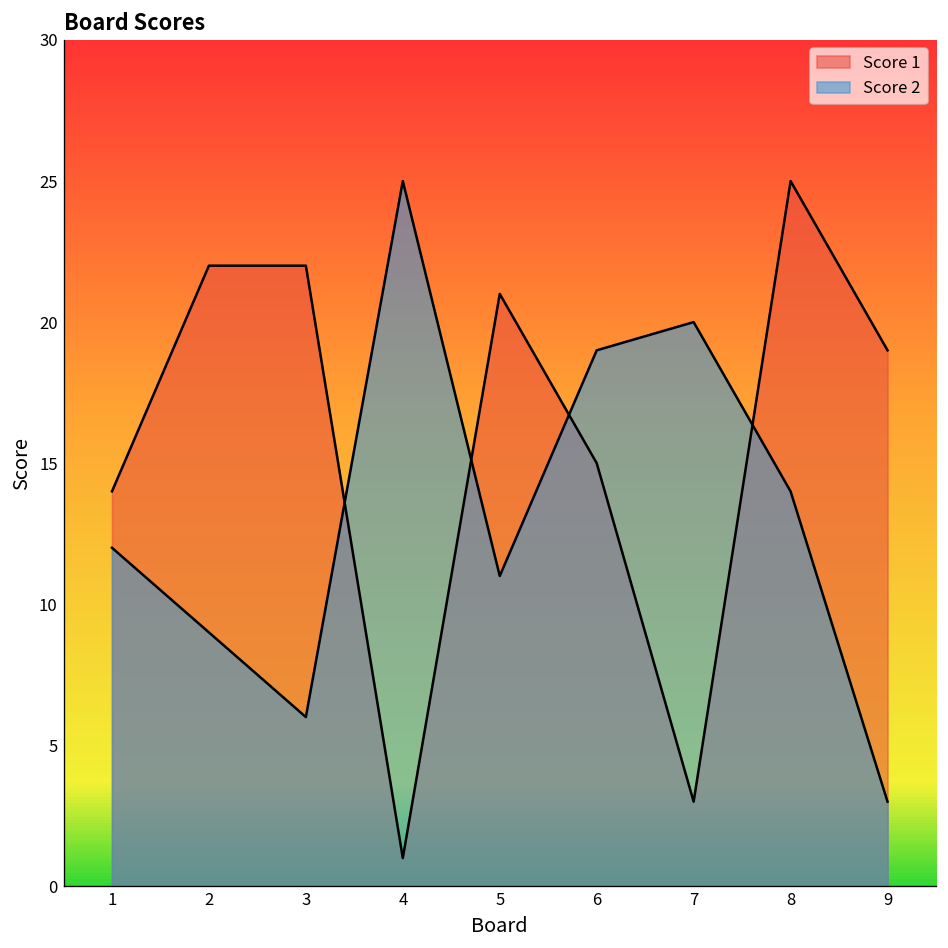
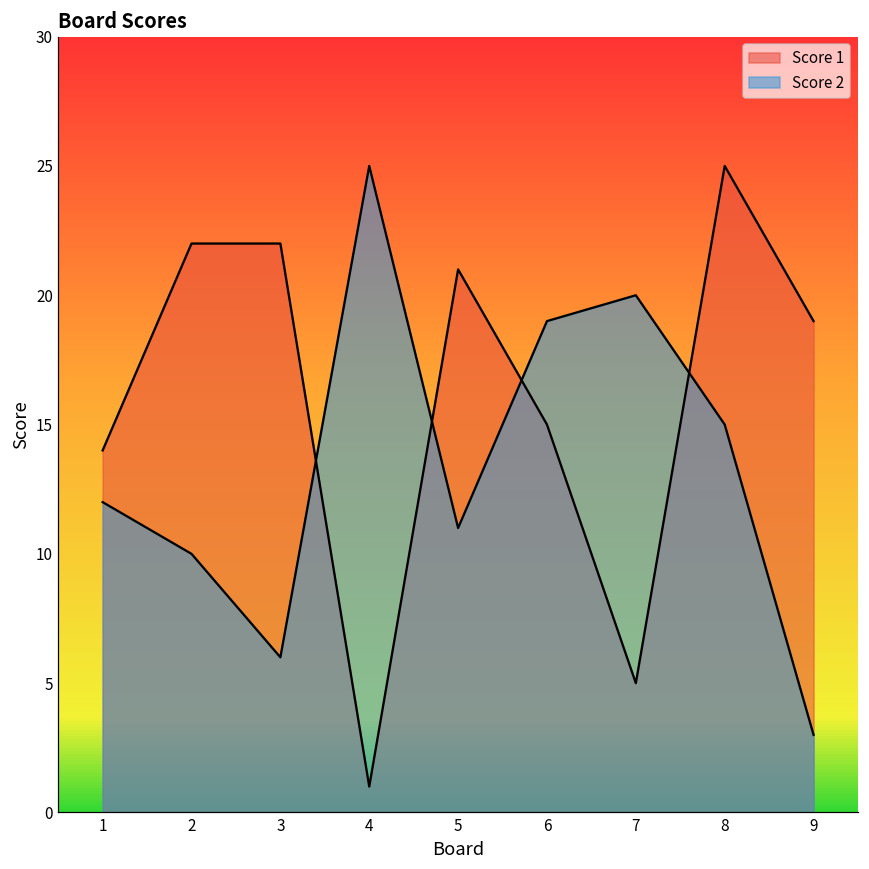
  {
    "Score 1": {
      "1": 14,
      "2": 22,
      "3": 22,
      "4": 1,
      "5": 21,
      "6": 15,
-     "7": 3,
+     "7": 5,
      "8": 25,
      "9": 19
    },
    "Score 2": {
      "1": 12,
-     "2": 9,
+     "2": 10,
      "3": 6,
      "4": 25,
      "5": 11,
      "6": 19,
      "7": 20,
-     "8": 14,
+     "8": 15,
      "9": 3
    }
  }
